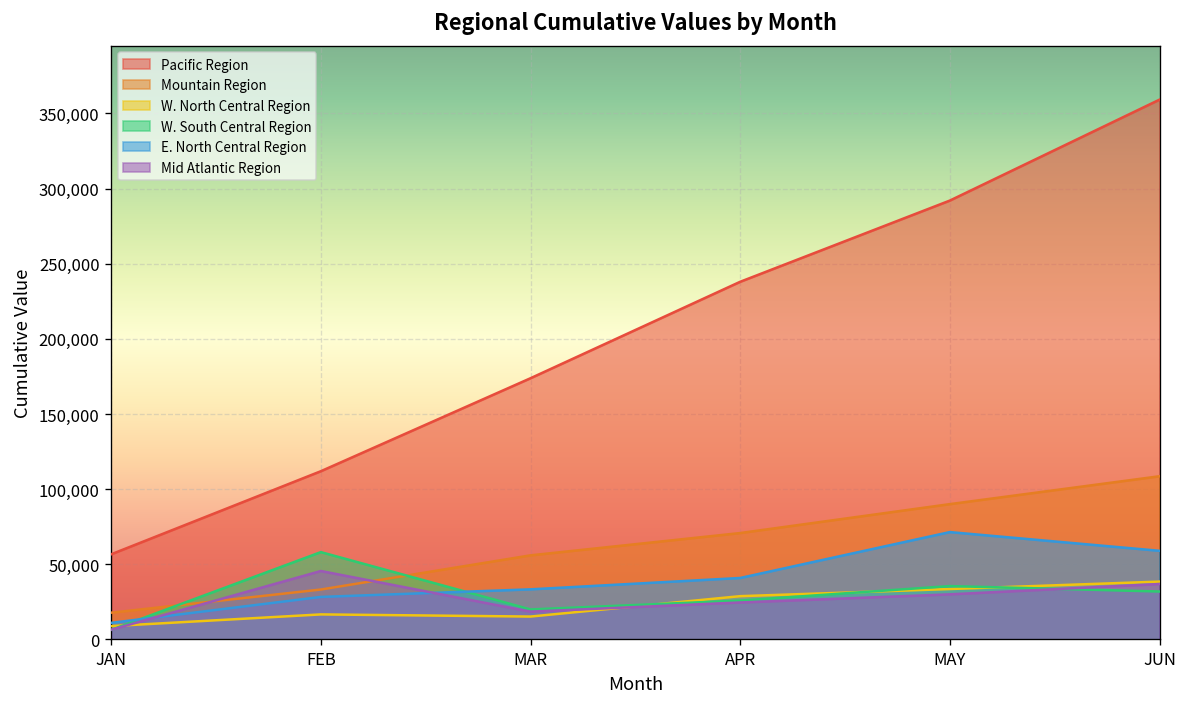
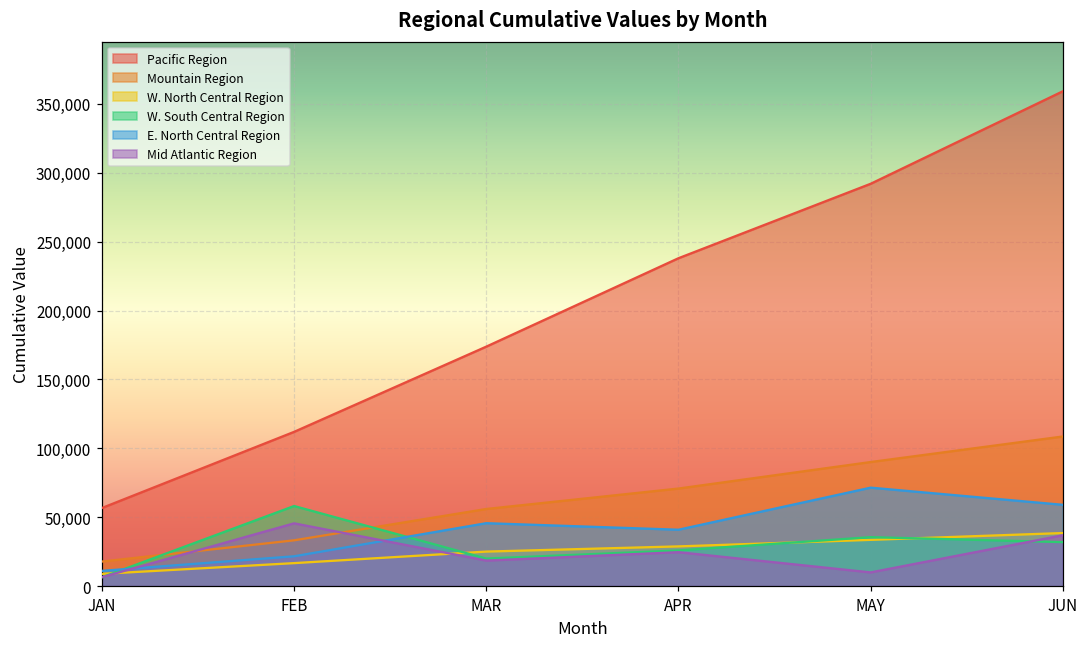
  {
    "W. North Central Region": {
      "JAN": "9,000",
      "FEB": "17,000",
-     "MAR": "15,000",
+     "MAR": "25,000",
      "APR": "29,000"
    },
    "W. South Central Region": {
      "FEB": "58,000",
      "JUN": "32,000"
    },
    "E. North Central Region": {
      "JAN": "11,000",
-     "FEB": "28,000",
-     "MAR": "33,000",
+     "FEB": "22,000",
+     "MAR": "46,000",
      "APR": "41,000",
      "MAY": "71,000",
      "JUN": "59,000"
    },
    "Mid Atlantic Region": {
      "FEB": "46,000",
-     "MAY": "30,000"
+     "MAY": "10,000"
    }
  }
